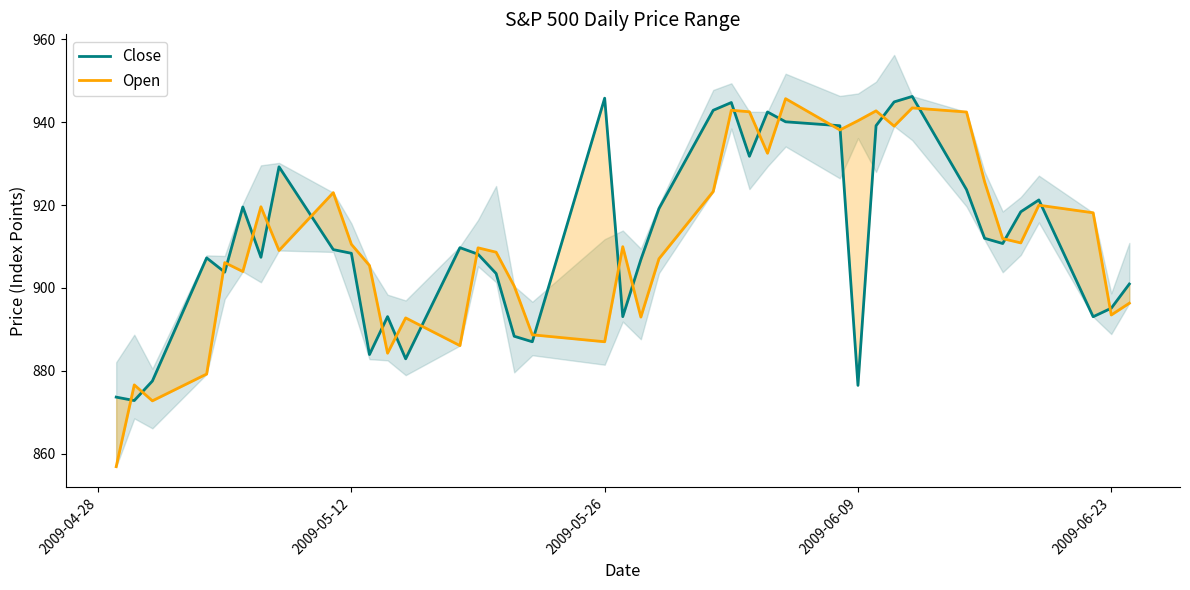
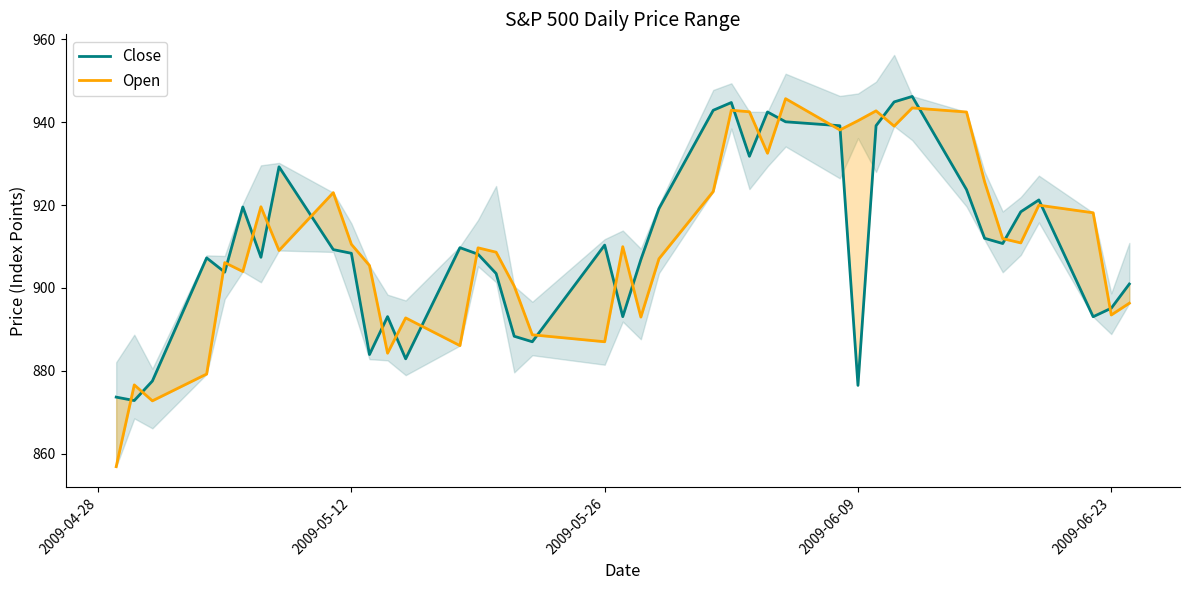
  {
    "Close": {
      "2009-05-12": 908,
-     "2009-05-26": 946,
+     "2009-05-26": 910,
      "2009-06-09": 876
    }
  }
